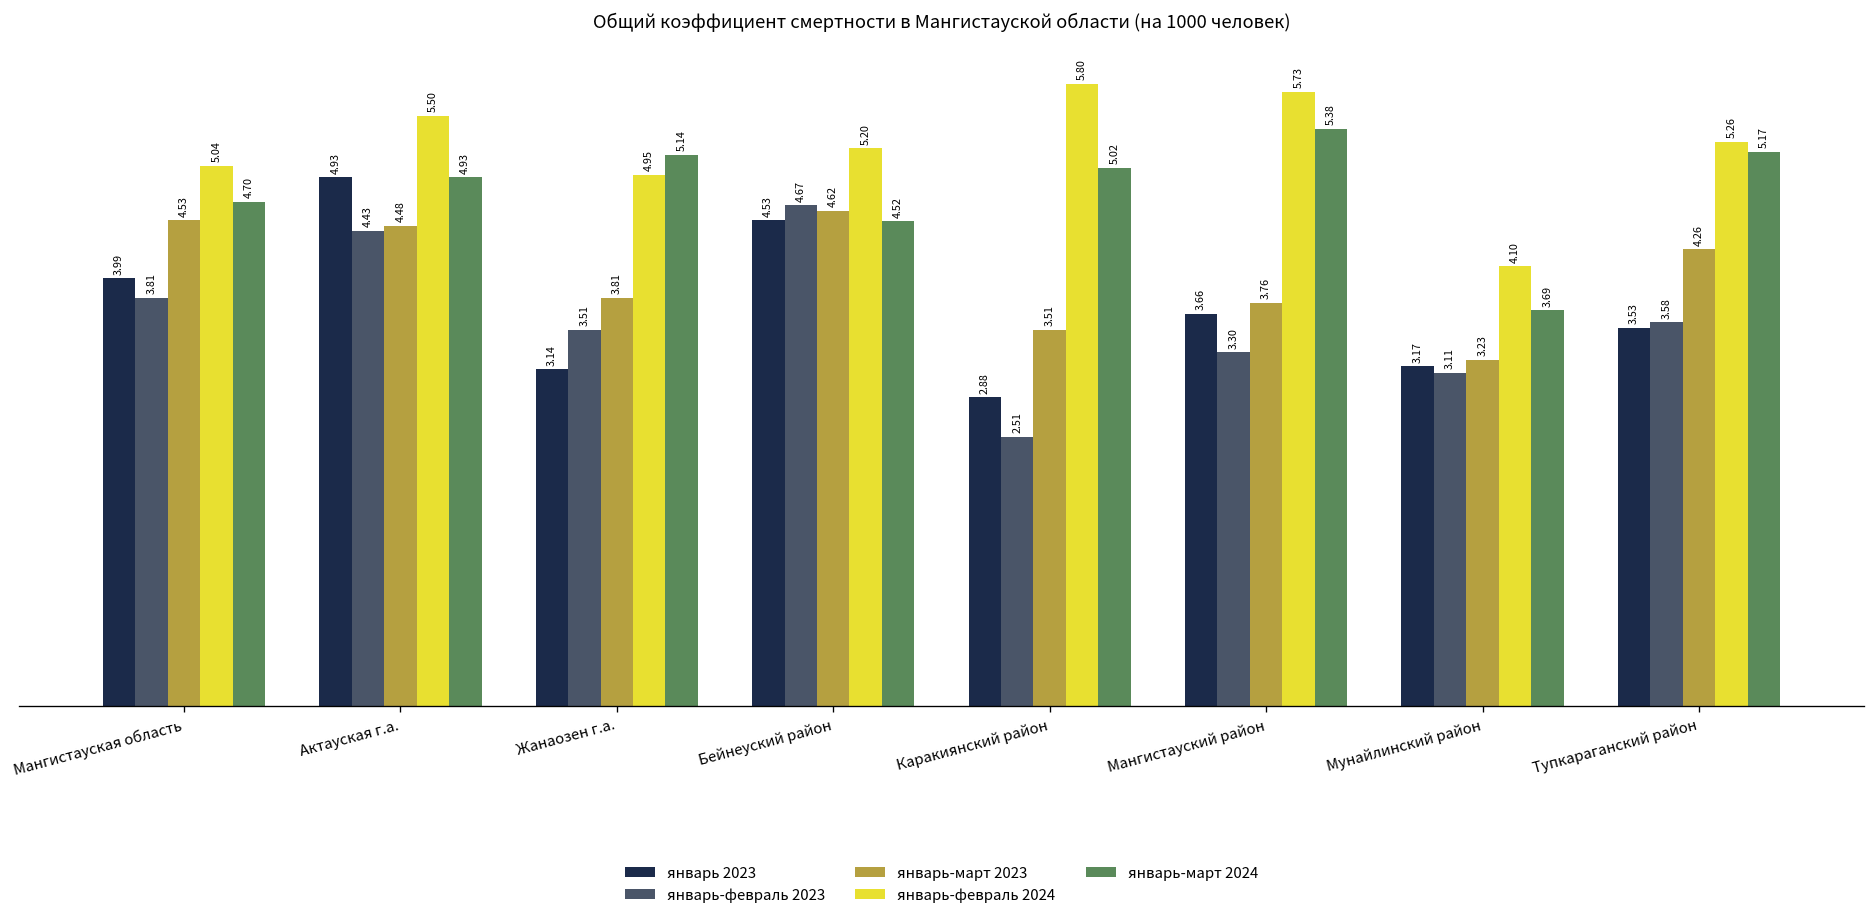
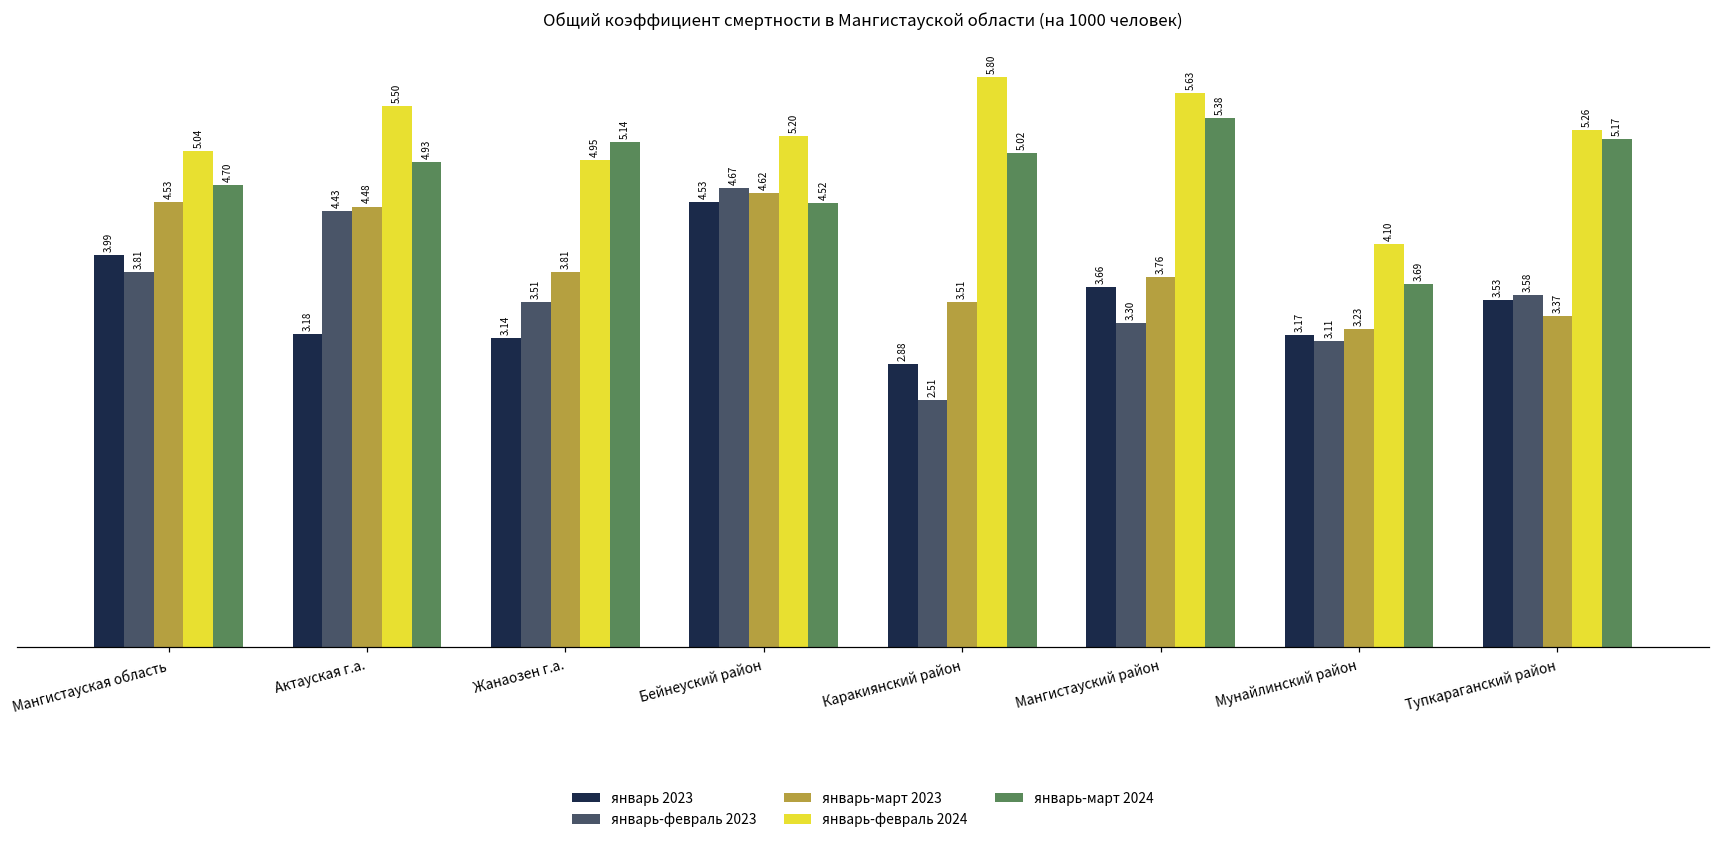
  {
    "январь 2023": {
      "Мангистауская область": 3.99,
-     "Актауская г.а.": 4.93,
+     "Актауская г.а.": 3.18,
      "Жанаозен г.а.": 3.14,
      "Бейнеуский район": 4.53,
      "Каракиянский район": 2.88,
      "Мангистауский район": 3.66,
      "Мунайлинский район": 3.17,
      "Тупкараганский район": 3.53
    },
    "январь-март 2023": {
      "Мангистауская область": 4.53,
      "Актауская г.а.": 4.48,
      "Жанаозен г.а.": 3.81,
      "Бейнеуский район": 4.62,
      "Каракиянский район": 3.51,
      "Мангистауский район": 3.76,
      "Мунайлинский район": 3.23,
-     "Тупкараганский район": 4.26
+     "Тупкараганский район": 3.37
    },
    "январь-февраль 2024": {
      "Мангистауская область": 5.04,
      "Актауская г.а.": 5.50,
      "Жанаозен г.а.": 4.95,
      "Бейнеуский район": 5.20,
      "Каракиянский район": 5.80,
-     "Мангистауский район": 5.73,
+     "Мангистауский район": 5.63,
      "Мунайлинский район": 4.10,
      "Тупкараганский район": 5.26
    }
  }
